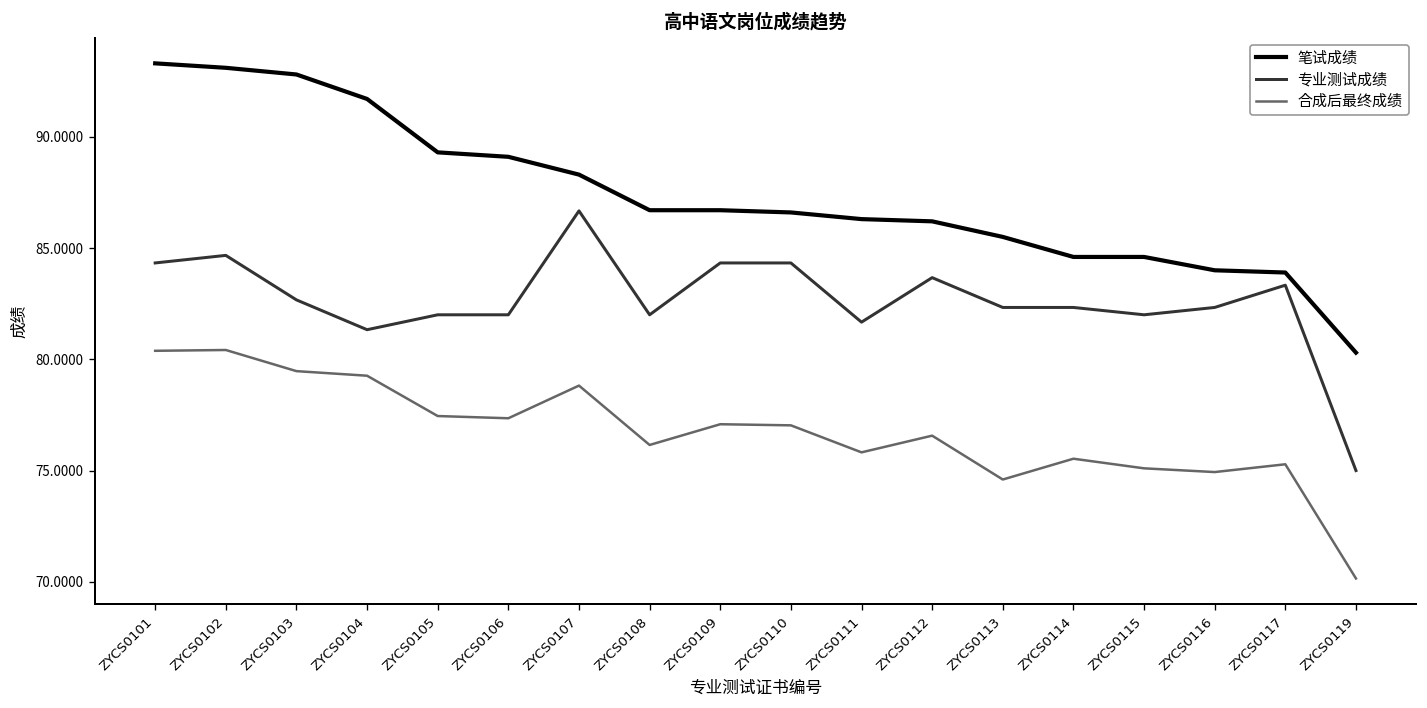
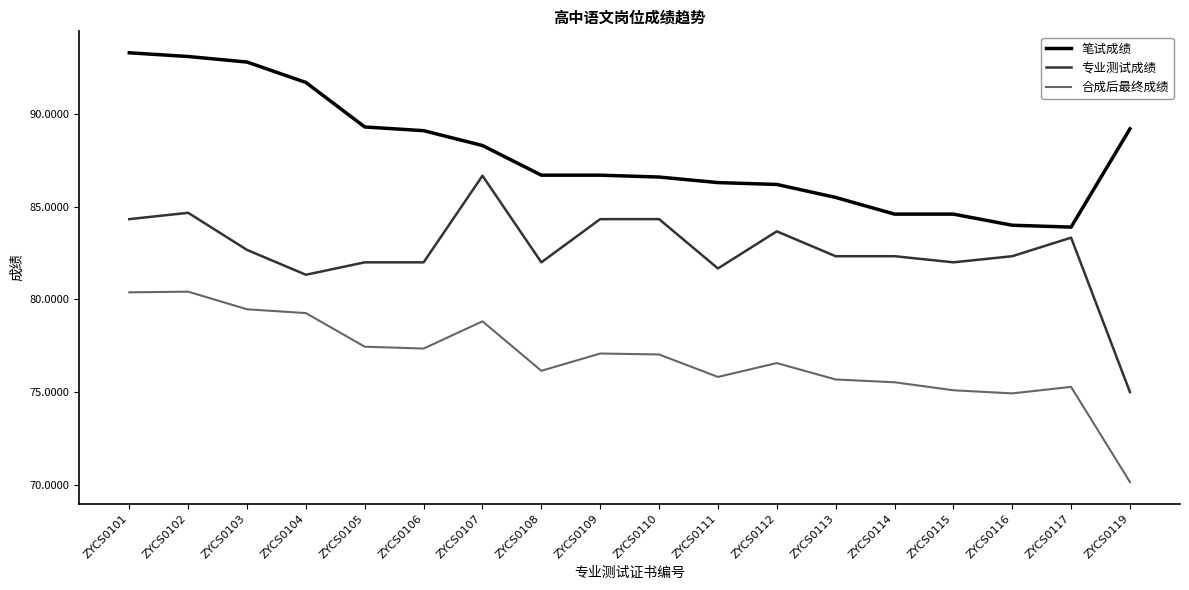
  {
    "笔试成绩": {
      "ZYCS0101": 93.3,
      "ZYCS0102": 93.1,
      "ZYCS0103": 92.8,
      "ZYCS0104": 91.7,
      "ZYCS0105": 89.3,
      "ZYCS0106": 89.1,
      "ZYCS0107": 88.3,
      "ZYCS0108": 86.7,
      "ZYCS0109": 86.7,
      "ZYCS0110": 86.6,
      "ZYCS0111": 86.3,
      "ZYCS0112": 86.2,
      "ZYCS0113": 85.5,
      "ZYCS0114": 84.6,
      "ZYCS0115": 84.6,
      "ZYCS0116": 84.0,
      "ZYCS0117": 83.9,
-     "ZYCS0119": 80.3
+     "ZYCS0119": 89.2
    },
    "专业测试成绩": {
      "ZYCS0101": 84.3,
      "ZYCS0102": 84.7,
      "ZYCS0103": 82.7,
      "ZYCS0104": 81.3,
      "ZYCS0105": 82.0,
      "ZYCS0106": 82.0,
      "ZYCS0107": 86.7,
      "ZYCS0108": 82.0,
      "ZYCS0109": 84.3,
      "ZYCS0110": 84.3,
      "ZYCS0111": 81.7,
      "ZYCS0112": 83.7,
      "ZYCS0113": 82.3,
      "ZYCS0114": 82.3,
      "ZYCS0115": 82.0,
      "ZYCS0116": 82.3,
      "ZYCS0117": 83.3,
      "ZYCS0119": 75.0
    },
    "合成后最终成绩": {
      "ZYCS0101": 80.4,
      "ZYCS0102": 80.4,
      "ZYCS0103": 79.5,
      "ZYCS0104": 79.3,
      "ZYCS0105": 77.5,
      "ZYCS0106": 77.4,
      "ZYCS0107": 78.8,
      "ZYCS0108": 76.2,
      "ZYCS0109": 77.1,
      "ZYCS0110": 77.0,
      "ZYCS0111": 75.8,
      "ZYCS0112": 76.6,
-     "ZYCS0113": 74.6,
+     "ZYCS0113": 75.7,
      "ZYCS0114": 75.5,
      "ZYCS0115": 75.1,
      "ZYCS0116": 74.9,
      "ZYCS0117": 75.3,
      "ZYCS0119": 70.2
    }
  }
